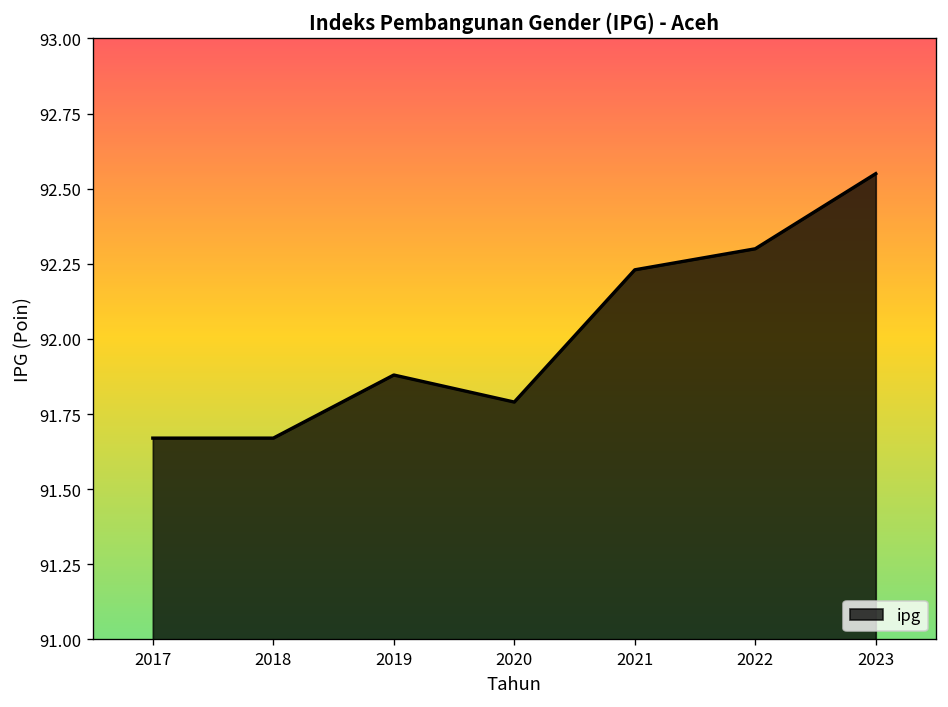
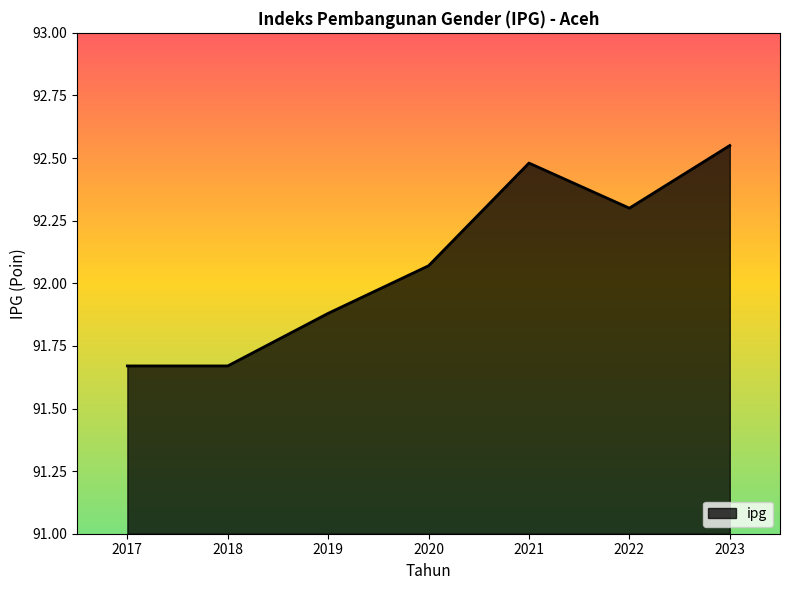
  {
    "2017": 91.67,
    "2018": 91.67,
    "2019": 91.88,
-   "2020": 91.79,
-   "2021": 92.23,
+   "2020": 92.07,
+   "2021": 92.48,
    "2022": 92.30,
    "2023": 92.55
  }
